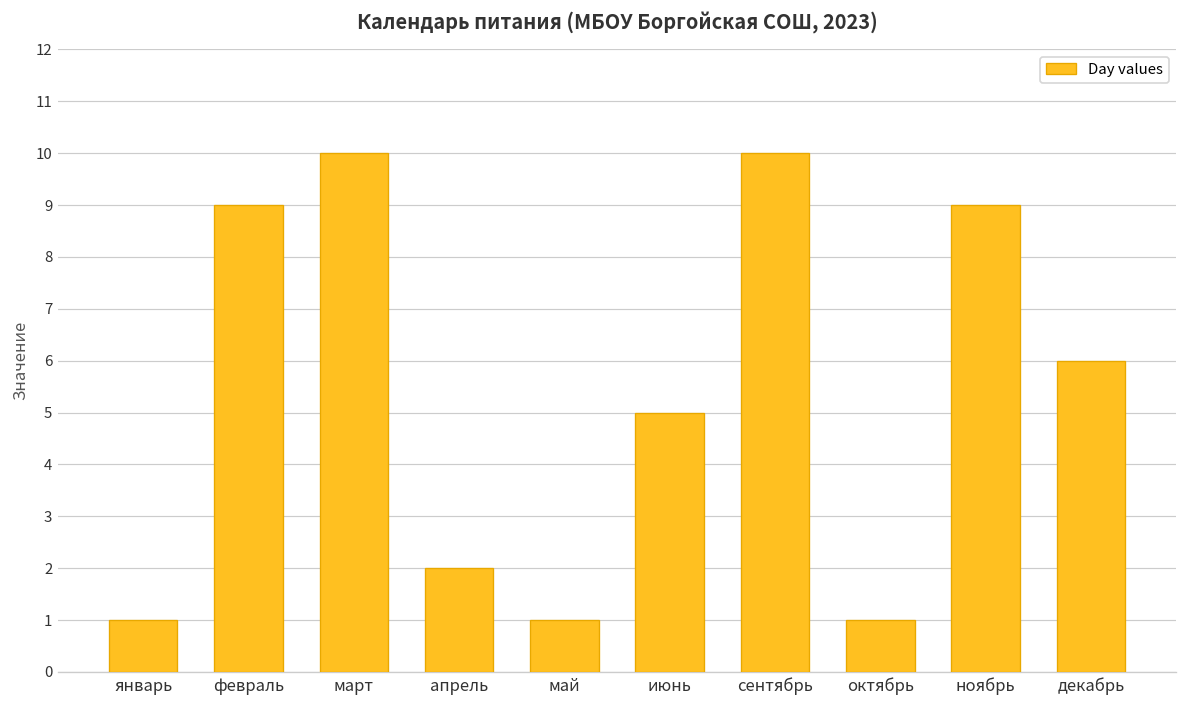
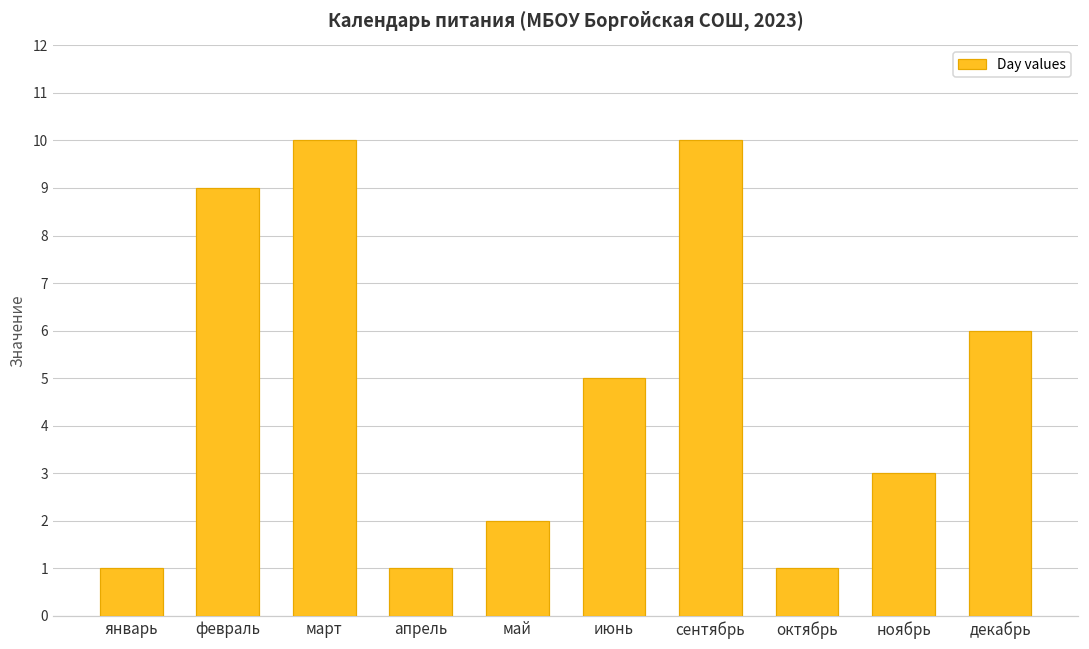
  {
    "январь": 1,
    "февраль": 9,
    "март": 10,
-   "апрель": 2,
-   "май": 1,
+   "апрель": 1,
+   "май": 2,
    "июнь": 5,
    "сентябрь": 10,
    "октябрь": 1,
-   "ноябрь": 9,
+   "ноябрь": 3,
    "декабрь": 6
  }
